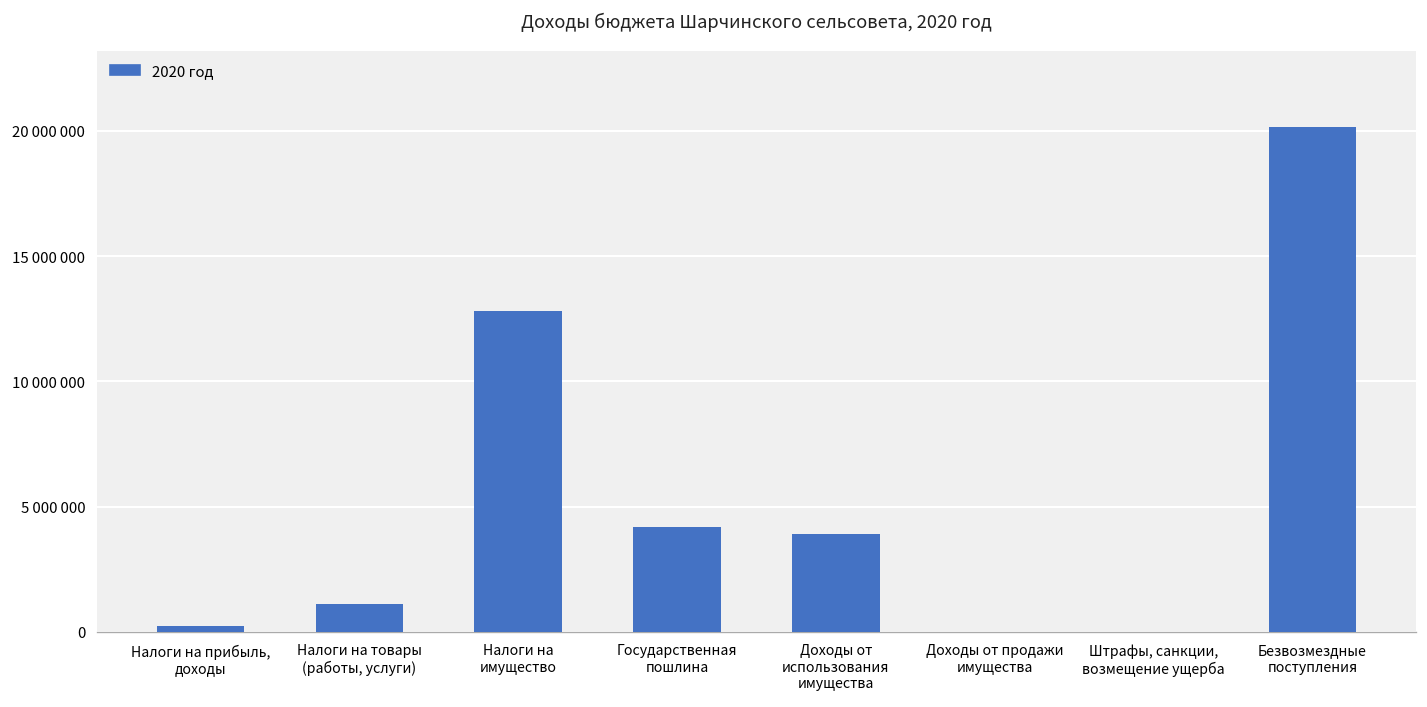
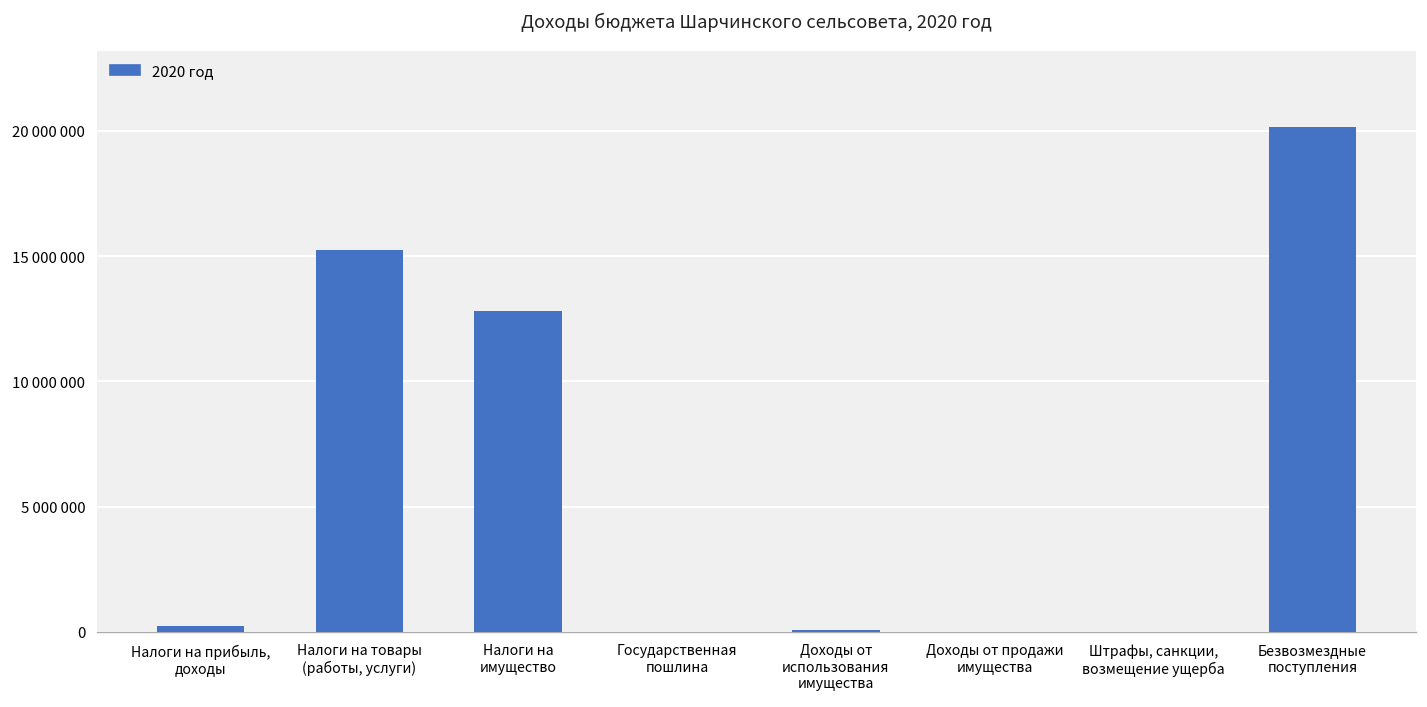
  {
    "Налоги на прибыль, доходы": 200000,
-   "Налоги на товары (работы, услуги)": 1100000,
+   "Налоги на товары (работы, услуги)": 15300000,
    "Налоги на имущество": 12800000,
-   "Государственная пошлина": 4200000,
-   "Доходы от использования имущества": 3900000,
+   "Государственная пошлина": 0,
+   "Доходы от использования имущества": 100000,
    "Доходы от продажи имущества": 0,
    "Штрафы, санкции, возмещение ущерба": 0,
    "Безвозмездные поступления": 20200000
  }
